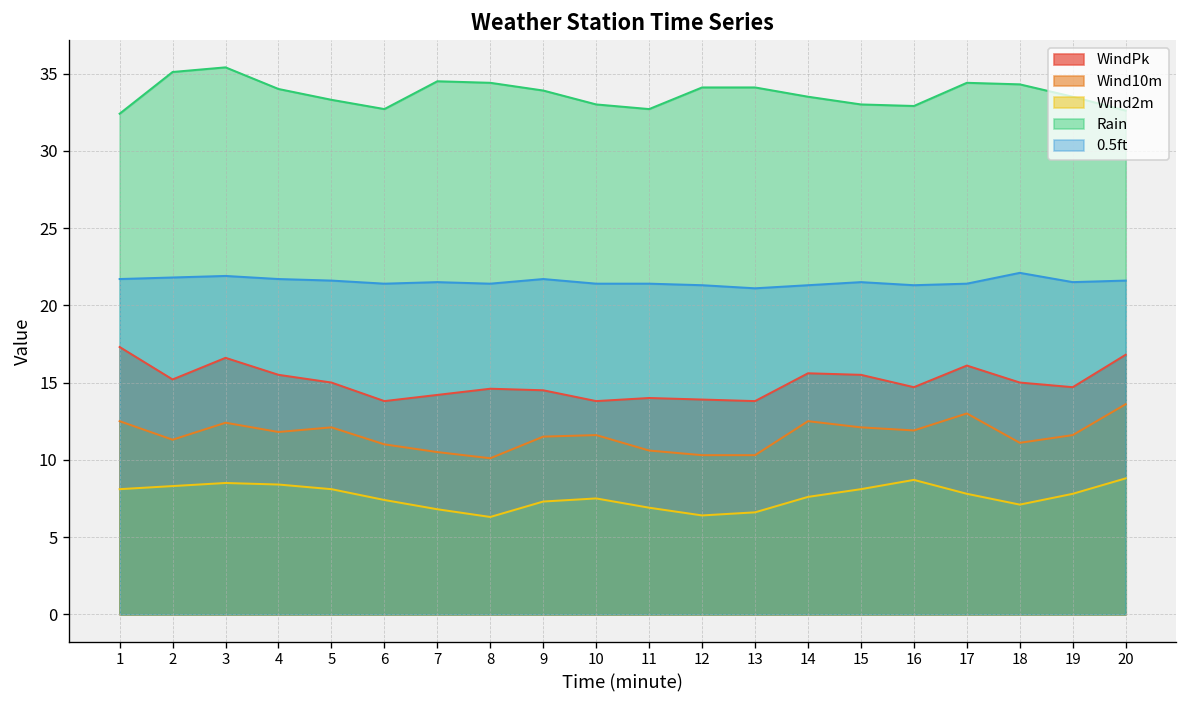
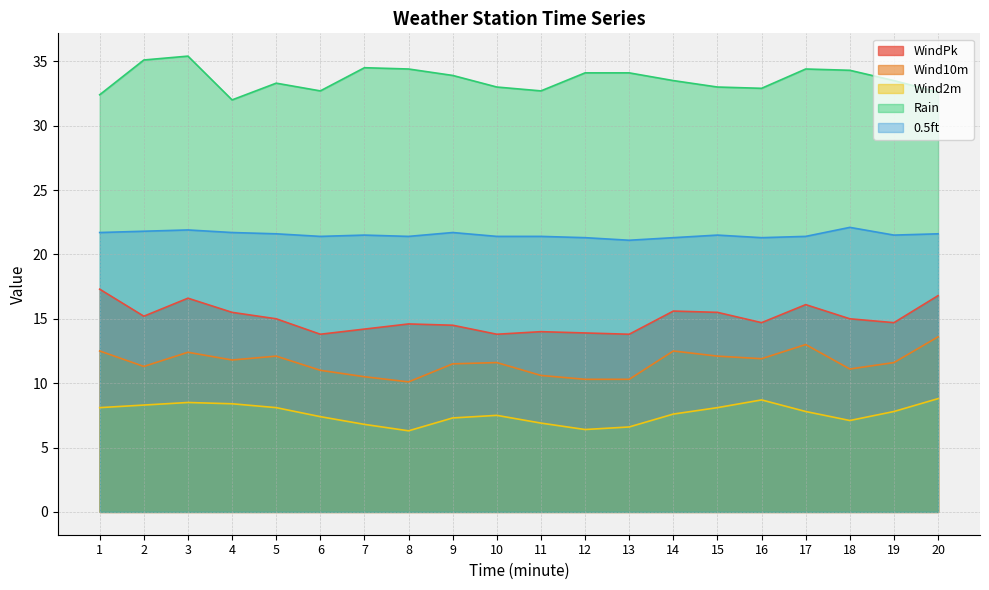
  {
    "Wind2m": {
      "1": 8,
      "2": 8.3,
      "3": 8.5,
      "4": 8.4,
      "5": 8,
      "6": 7.4,
      "7": 6.8,
      "8": 6.3,
      "9": 7.3,
      "10": 7.5,
      "11": 7,
      "12": 6.4,
      "13": 6.6,
      "14": 7.6,
      "15": 8,
      "16": 8.7,
      "17": 7.8,
      "18": 7,
      "19": 7.8,
      "20": 8.8
    },
    "Rain": {
      "1": 32.4,
      "2": 35,
      "3": 35.4,
-     "4": 34,
+     "4": 32,
      "5": 33.3,
      "6": 32.7,
      "7": 34.5,
      "8": 34.4,
      "9": 34,
      "10": 33,
      "11": 32.7,
      "12": 34,
      "13": 34,
      "14": 33.5,
      "15": 33,
      "16": 33,
      "17": 34.4,
      "18": 34.3
    },
    "0.5ft": {
      "1": 21.7,
      "2": 21.8,
      "3": 22,
      "4": 21.7,
      "5": 21.6,
      "6": 21.4,
      "7": 21.5,
      "8": 21.4,
      "9": 21.7,
      "10": 21.4,
      "11": 21.4,
      "12": 21.3,
      "13": 21,
      "14": 21.3,
      "15": 21.5,
      "16": 21.3,
      "17": 21.4,
      "18": 22,
      "19": 21.5,
      "20": 21.6
    }
  }
